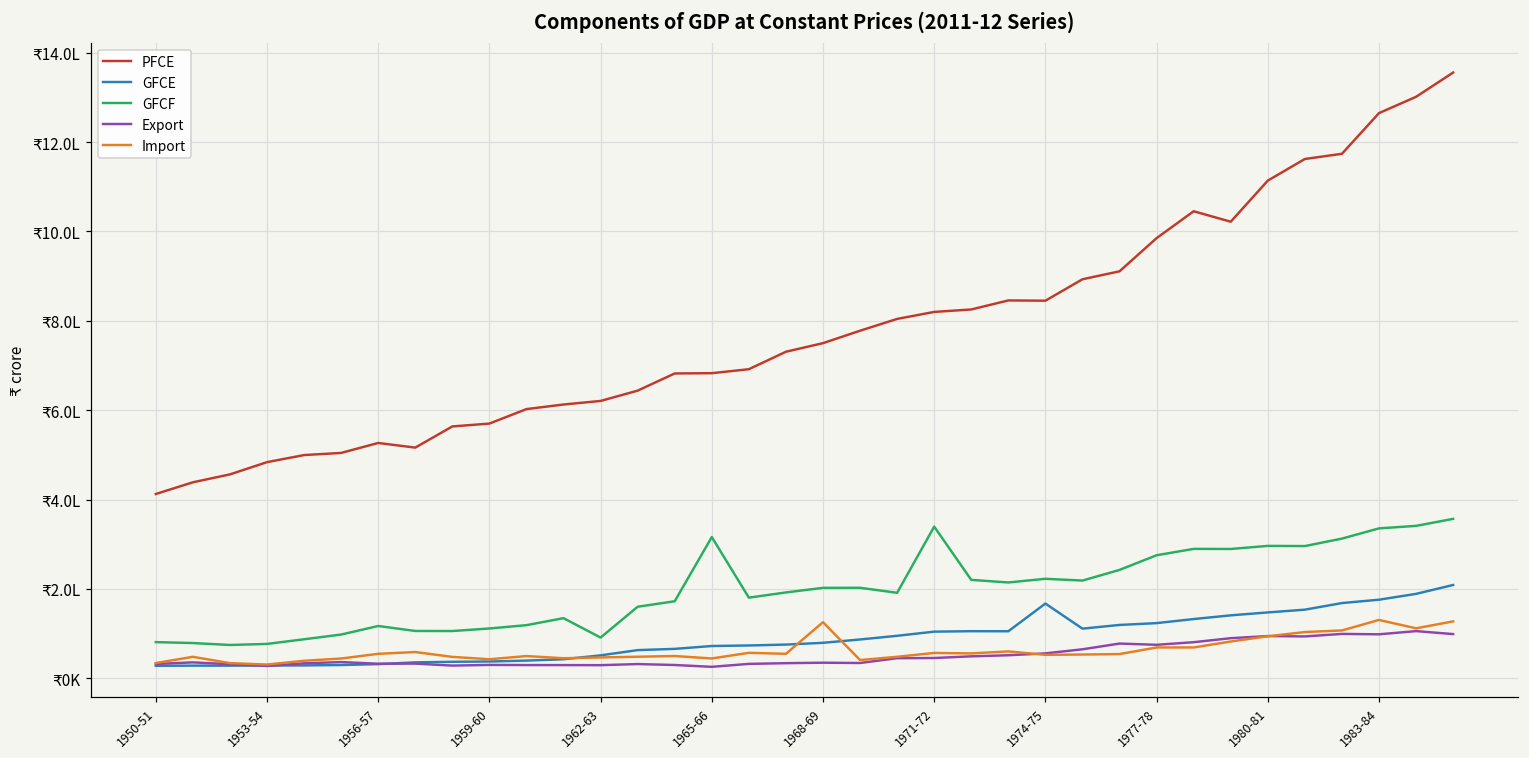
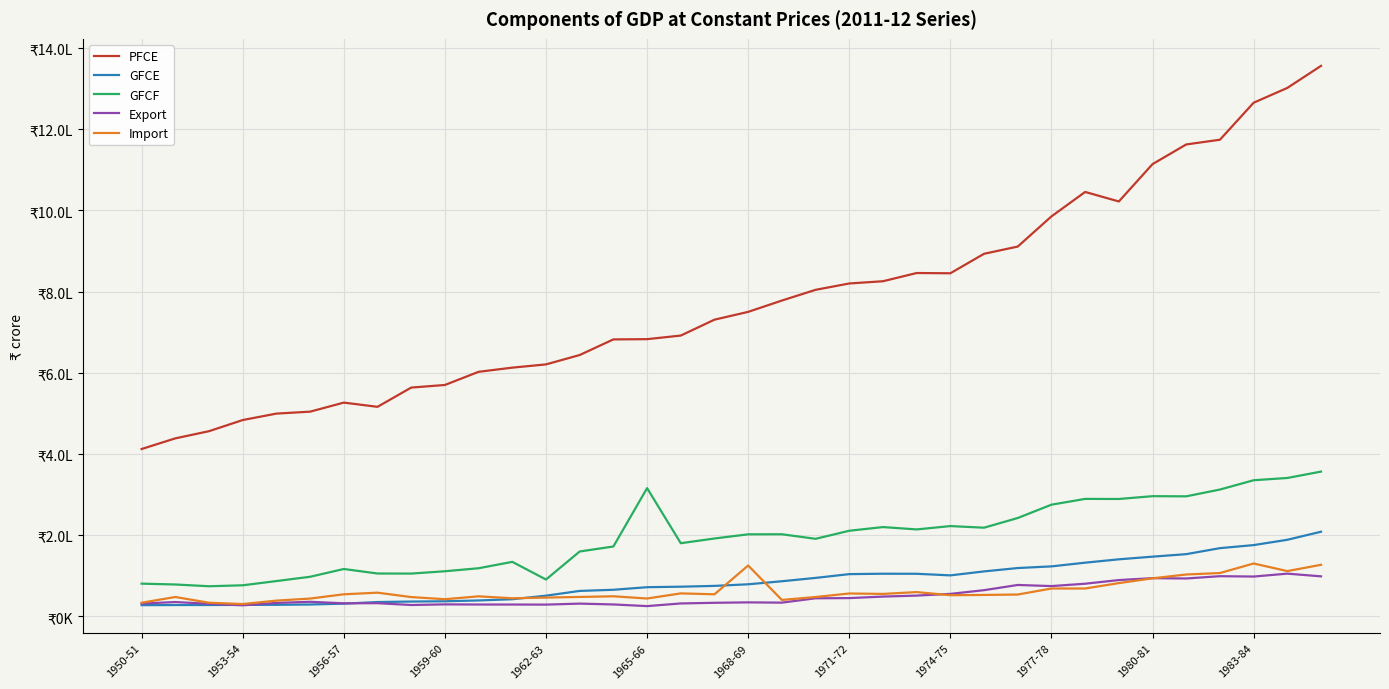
  {
    "PFCE": {
      "1950-51": "₹4.1L",
      "1953-54": "₹4.8L",
      "1956-57": "₹5.3L",
      "1959-60": "₹5.7L",
      "1962-63": "₹6.2L",
      "1965-66": "₹6.8L",
      "1968-69": "₹7.5L",
      "1971-72": "₹8.2L",
      "1974-75": "₹8.5L",
      "1977-78": "₹9.9L",
      "1980-81": "₹11.1L",
      "1983-84": "₹12.7L"
    },
    "GFCE": {
      "1965-66": "₹0.7L",
      "1968-69": "₹0.8L",
      "1971-72": "₹1.0L",
-     "1974-75": "₹1.7L",
+     "1974-75": "₹1.0L",
      "1977-78": "₹1.2L",
      "1980-81": "₹1.5L",
      "1983-84": "₹1.8L"
    },
    "GFCF": {
      "1950-51": "₹0.8L",
      "1953-54": "₹0.8L",
      "1956-57": "₹1.2L",
      "1959-60": "₹1.1L",
      "1962-63": "₹0.9L",
      "1965-66": "₹3.2L",
      "1968-69": "₹2.0L",
-     "1971-72": "₹3.4L",
+     "1971-72": "₹2.1L",
      "1974-75": "₹2.2L",
      "1977-78": "₹2.8L",
      "1980-81": "₹3.0L",
      "1983-84": "₹3.4L"
    },
    "Export": {
      "1959-60": "₹0.3L",
      "1962-63": "₹0.3L",
      "1965-66": "₹0.3L",
      "1968-69": "₹0.3L",
      "1971-72": "₹0.5L",
      "1983-84": "₹1.0L"
    },
    "Import": {
      "1956-57": "₹0.5L",
      "1965-66": "₹0.4L",
      "1968-69": "₹1.3L",
      "1971-72": "₹0.6L",
      "1983-84": "₹1.3L"
    }
  }
